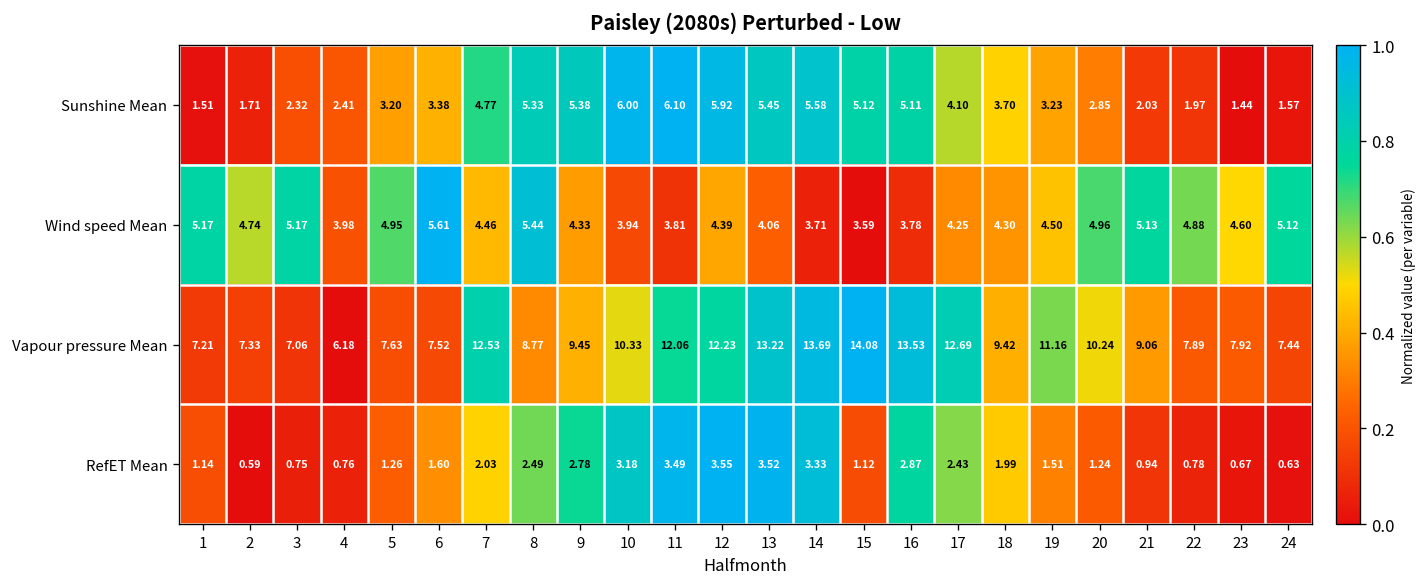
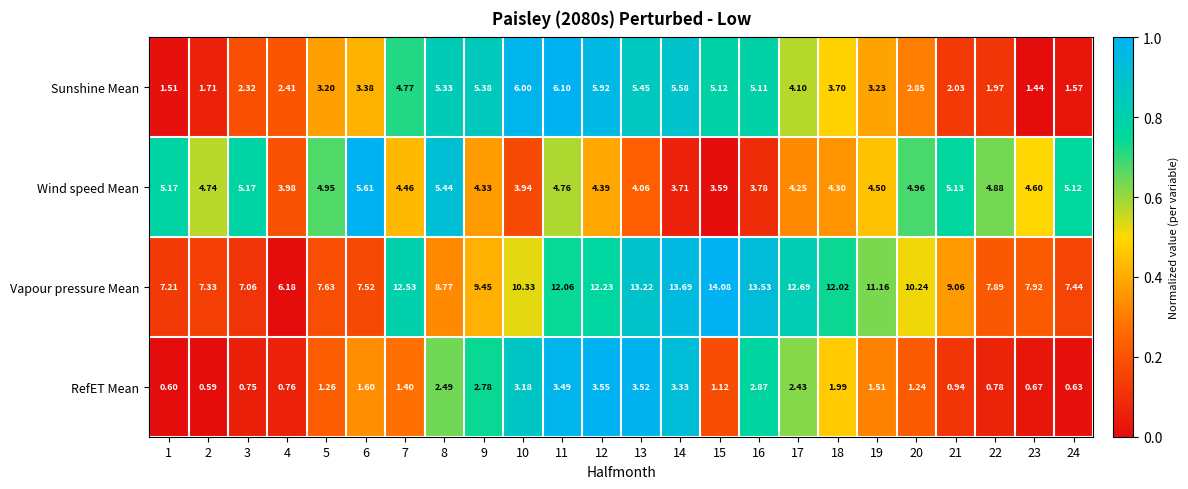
  {
    "Sunshine Mean": {
      "1": 1.51,
      "2": 1.71,
      "3": 2.32,
      "4": 2.41,
      "5": 3.20,
      "6": 3.38,
      "7": 4.77,
      "8": 5.33,
      "9": 5.38,
      "10": 6.00,
      "11": 6.10,
      "12": 5.92,
      "13": 5.45,
      "14": 5.58,
      "15": 5.12,
      "16": 5.11,
      "17": 4.10,
      "18": 3.70,
      "19": 3.23,
      "20": 2.85,
      "21": 2.03,
      "22": 1.97,
      "23": 1.44,
      "24": 1.57
    },
    "Wind speed Mean": {
      "1": 5.17,
      "2": 4.74,
      "3": 5.17,
      "4": 3.98,
      "5": 4.95,
      "6": 5.61,
      "7": 4.46,
      "8": 5.44,
      "9": 4.33,
      "10": 3.94,
-     "11": 3.81,
+     "11": 4.76,
      "12": 4.39,
      "13": 4.06,
      "14": 3.71,
      "15": 3.59,
      "16": 3.78,
      "17": 4.25,
      "18": 4.30,
      "19": 4.50,
      "20": 4.96,
      "21": 5.13,
      "22": 4.88,
      "23": 4.60,
      "24": 5.12
    },
    "Vapour pressure Mean": {
      "1": 7.21,
      "2": 7.33,
      "3": 7.06,
      "4": 6.18,
      "5": 7.63,
      "6": 7.52,
      "7": 12.53,
      "8": 8.77,
      "9": 9.45,
      "10": 10.33,
      "11": 12.06,
      "12": 12.23,
      "13": 13.22,
      "14": 13.69,
      "15": 14.08,
      "16": 13.53,
      "17": 12.69,
-     "18": 9.42,
+     "18": 12.02,
      "19": 11.16,
      "20": 10.24,
      "21": 9.06,
      "22": 7.89,
      "23": 7.92,
      "24": 7.44
    },
    "RefET Mean": {
-     "1": 1.14,
+     "1": 0.60,
      "2": 0.59,
      "3": 0.75,
      "4": 0.76,
      "5": 1.26,
      "6": 1.60,
-     "7": 2.03,
+     "7": 1.40,
      "8": 2.49,
      "9": 2.78,
      "10": 3.18,
      "11": 3.49,
      "12": 3.55,
      "13": 3.52,
      "14": 3.33,
      "15": 1.12,
      "16": 2.87,
      "17": 2.43,
      "18": 1.99,
      "19": 1.51,
      "20": 1.24,
      "21": 0.94,
      "22": 0.78,
      "23": 0.67,
      "24": 0.63
    }
  }
